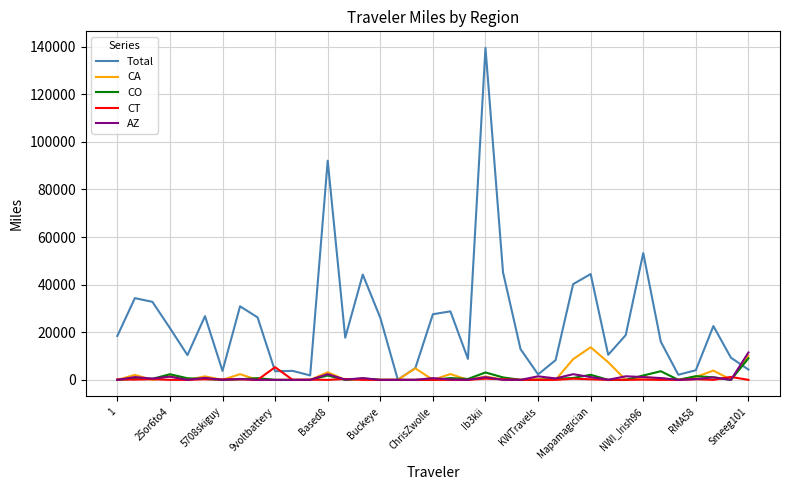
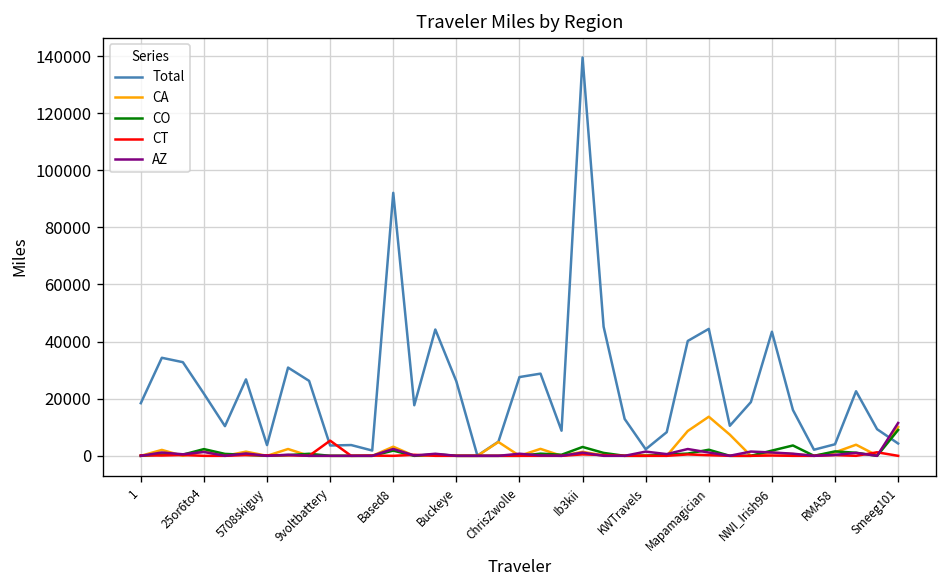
  {
    "Total": {
      "1": 18000,
      "25or6to4": 22000,
      "5708skiguy": 4000,
      "9voltbattery": 4000,
      "Based8": 92000,
      "Buckeye": 26000,
      "ChrisZwolle": 28000,
      "Ib3kii": 139000,
      "Mapamagician": 44000,
-     "NWI_Irish96": 53000,
+     "NWI_Irish96": 43000,
      "RMA58": 4000,
      "Smeeg101": 4000
    },
    "CA": {
      "Mapamagician": 14000
    },
    "CO": {
      "Ib3kii": 3000
    },
    "CT": {
      "25or6to4": 0,
      "9voltbattery": 5000,
      "Based8": 0,
      "Smeeg101": 0
    },
    "AZ": {
      "Smeeg101": 12000
    }
  }
